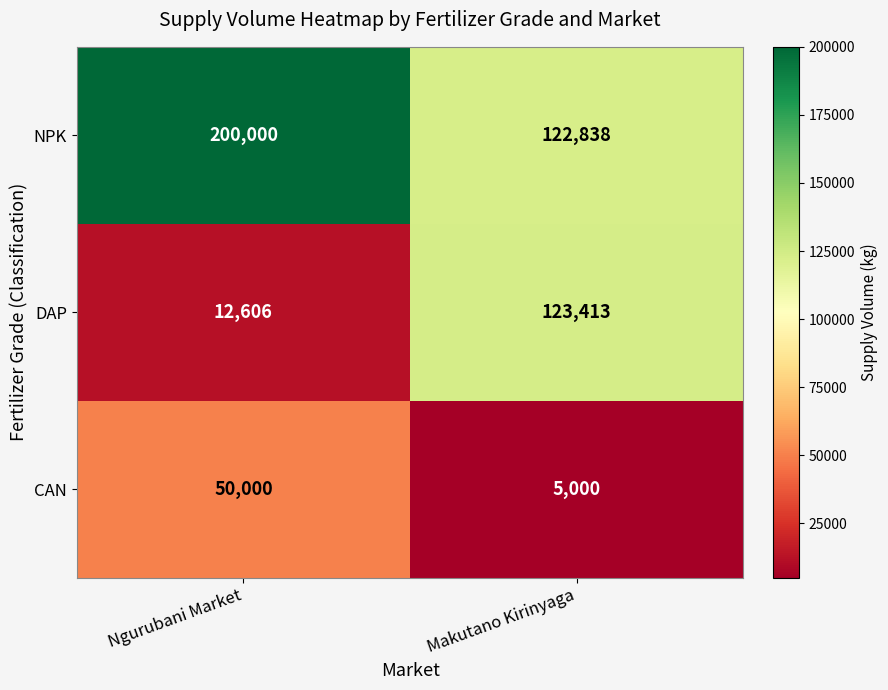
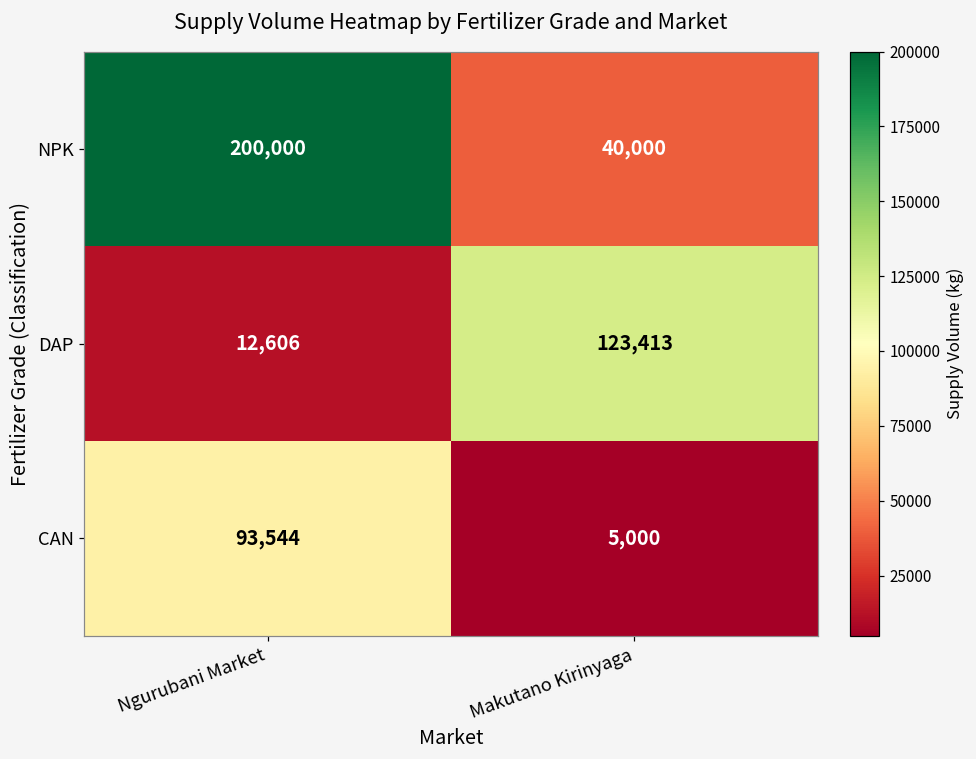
  {
    "NPK": {
      "Ngurubani Market": "200,000",
-     "Makutano Kirinyaga": "122,838"
+     "Makutano Kirinyaga": "40,000"
    },
    "DAP": {
      "Ngurubani Market": "12,606",
      "Makutano Kirinyaga": "123,413"
    },
    "CAN": {
-     "Ngurubani Market": "50,000",
+     "Ngurubani Market": "93,544",
      "Makutano Kirinyaga": "5,000"
    }
  }
